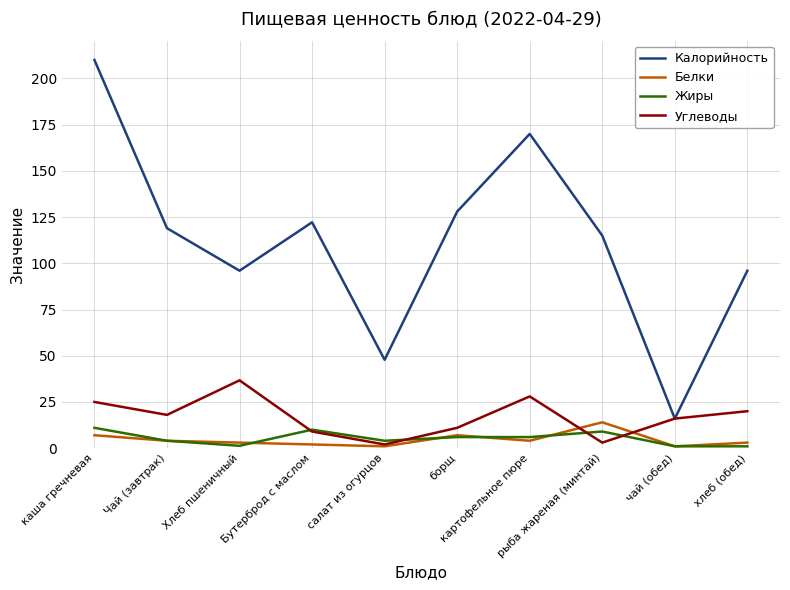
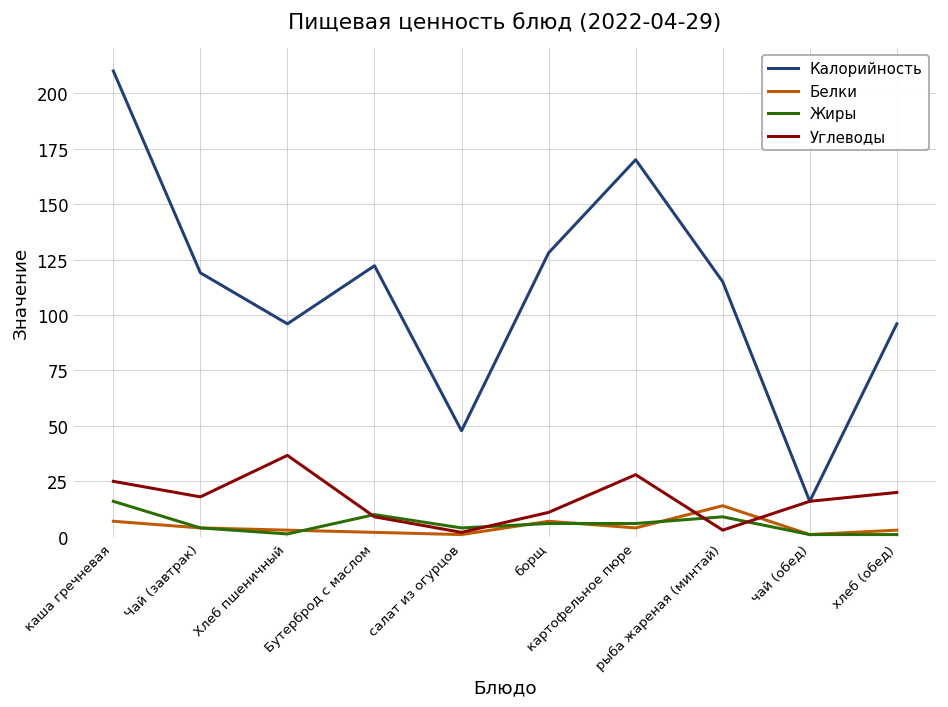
  {
    "Калорийность": {
      "каша гречневая": 210,
      "Чай (завтрак)": 119,
      "Хлеб пшеничный": 96,
      "Бутерброд с маслом": 122,
      "салат из огурцов": 48,
      "борщ": 128,
      "картофельное пюре": 170,
      "рыба жареная (минтай)": 115,
      "хлеб (обед)": 96
    },
    "Белки": {
      "каша гречневая": 7,
      "Хлеб пшеничный": 3,
      "Бутерброд с маслом": 2,
      "картофельное пюре": 4,
      "рыба жареная (минтай)": 14,
      "хлеб (обед)": 3
    },
    "Жиры": {
-     "каша гречневая": 11,
+     "каша гречневая": 16,
      "Хлеб пшеничный": 1,
      "салат из огурцов": 4,
      "картофельное пюре": 6,
      "рыба жареная (минтай)": 9,
      "хлеб (обед)": 1
    },
    "Углеводы": {
      "каша гречневая": 25,
      "Чай (завтрак)": 18,
      "Хлеб пшеничный": 37,
      "борщ": 11,
      "картофельное пюре": 28,
      "рыба жареная (минтай)": 3,
      "хлеб (обед)": 20
    }
  }
